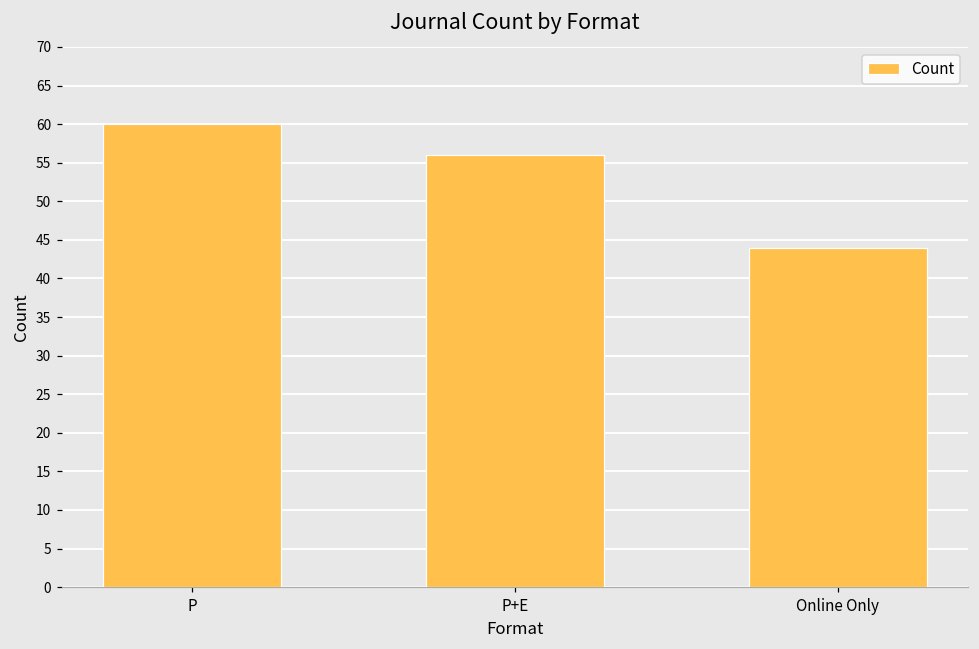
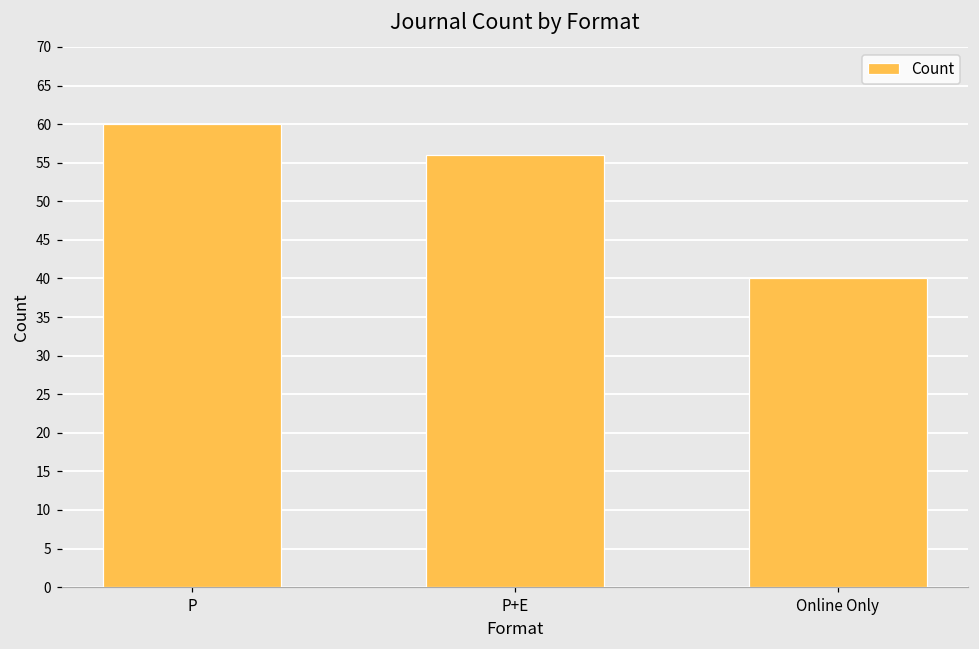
  {
    "P": 60,
    "P+E": 56,
-   "Online Only": 44
+   "Online Only": 40
  }
